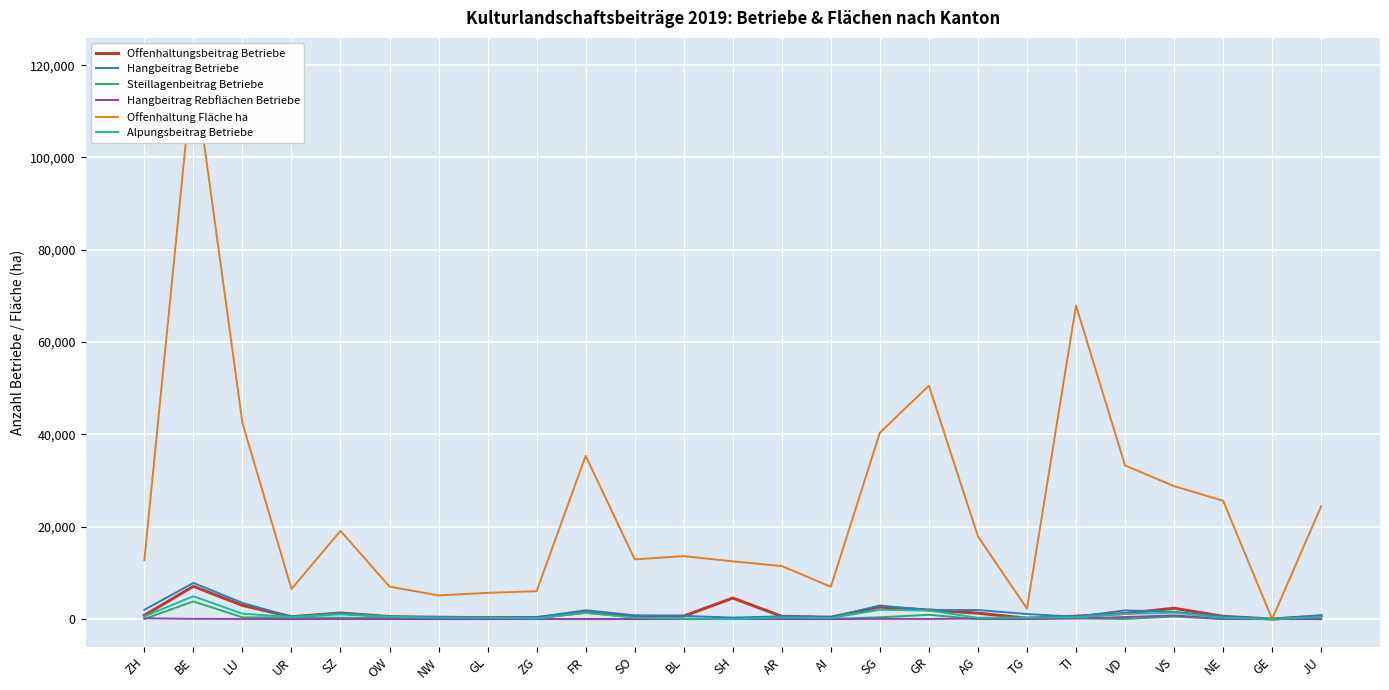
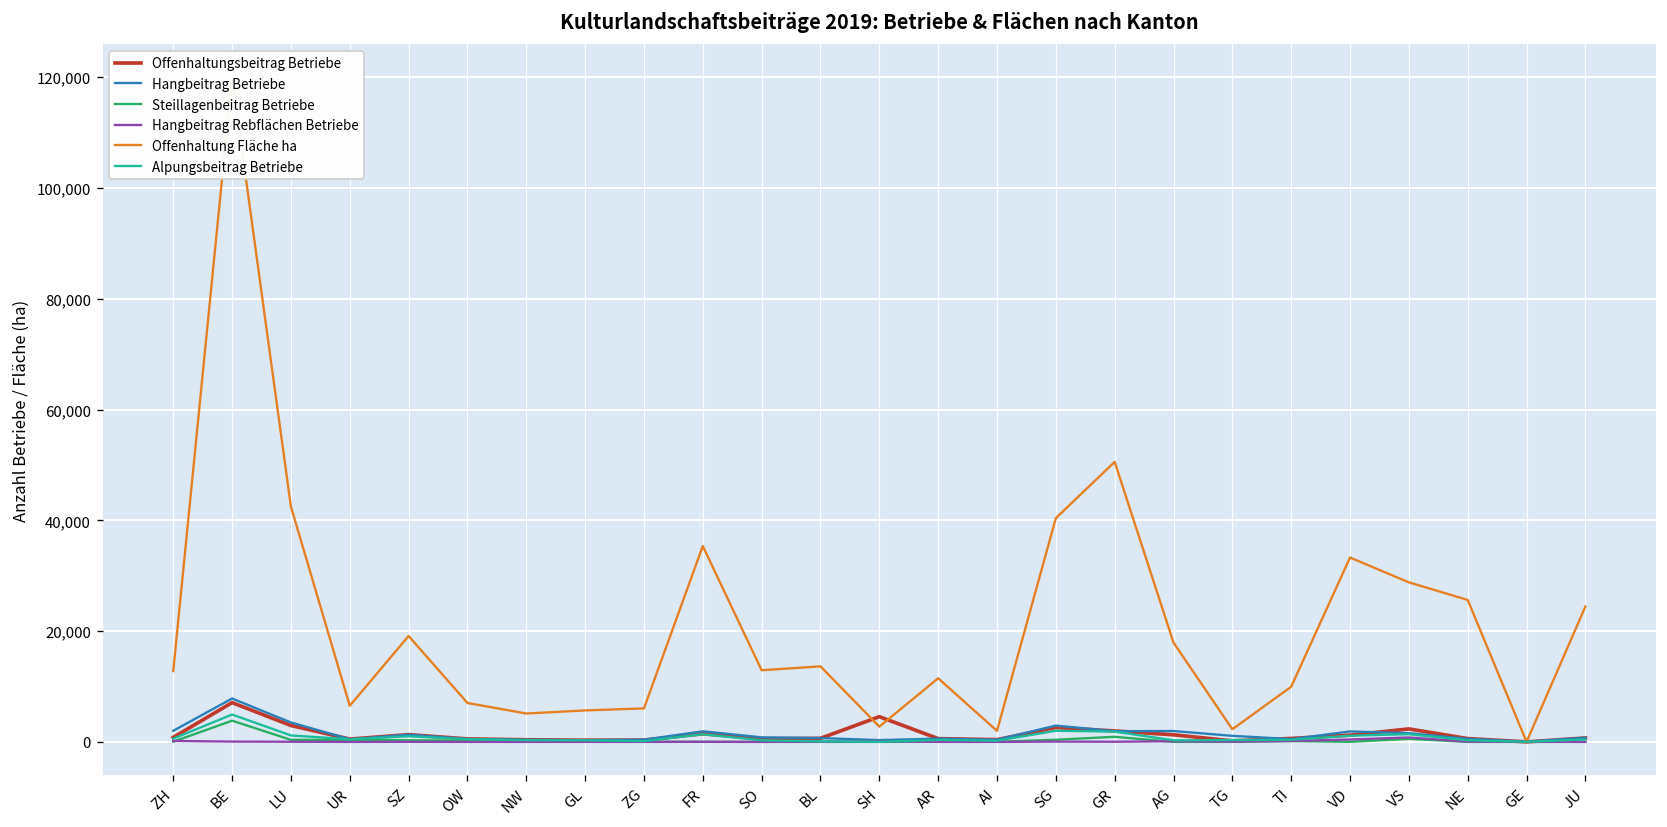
  {
    "Offenhaltungsbeitrag Betriebe": {
      "BE": "7,000",
      "SH": "5,000",
      "AG": "1,000",
      "VS": "2,000"
    },
    "Hangbeitrag Betriebe": {
      "ZH": "2,000",
      "BE": "8,000",
      "AG": "2,000",
      "TG": "1,000",
      "VD": "2,000"
    },
    "Steillagenbeitrag Betriebe": {
      "BE": "4,000",
      "GR": "1,000"
    },
    "Hangbeitrag Rebflächen Betriebe": {
      "BE": "0",
      "GR": "0"
    },
    "Offenhaltung Fläche ha": {
      "ZH": "13,000",
      "LU": "42,000",
      "UR": "7,000",
      "SZ": "19,000",
      "OW": "7,000",
      "NW": "5,000",
      "GL": "6,000",
      "ZG": "6,000",
      "FR": "35,000",
      "SO": "13,000",
      "BL": "14,000",
-     "SH": "13,000",
+     "SH": "3,000",
      "AR": "11,000",
-     "AI": "7,000",
+     "AI": "2,000",
      "SG": "40,000",
      "GR": "51,000",
      "AG": "18,000",
      "TG": "2,000",
-     "TI": "68,000",
+     "TI": "10,000",
      "VD": "33,000",
      "VS": "29,000",
      "NE": "26,000",
      "JU": "24,000"
    },
    "Alpungsbeitrag Betriebe": {
      "BE": "5,000",
      "LU": "1,000",
      "SG": "2,000"
    }
  }
